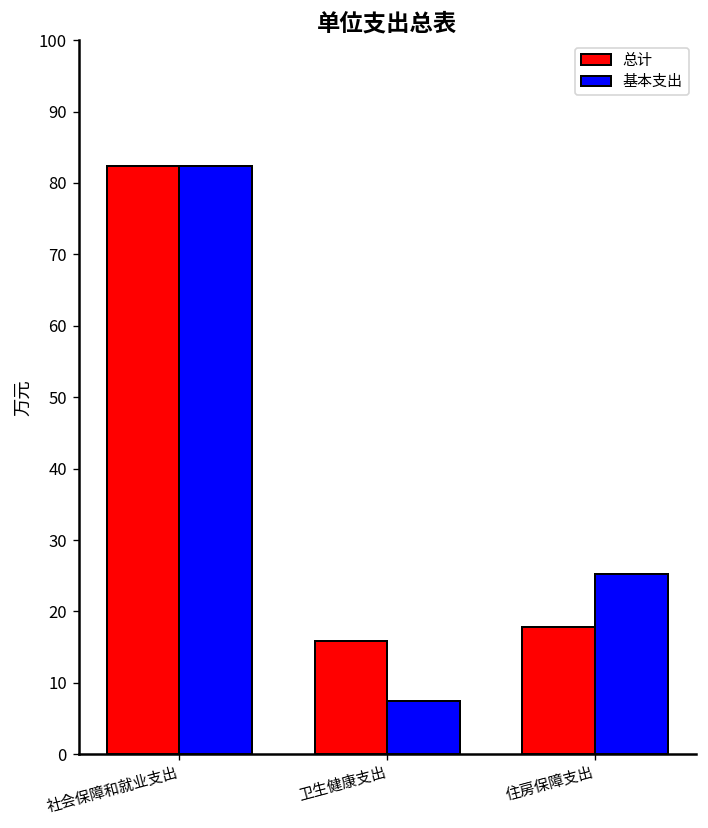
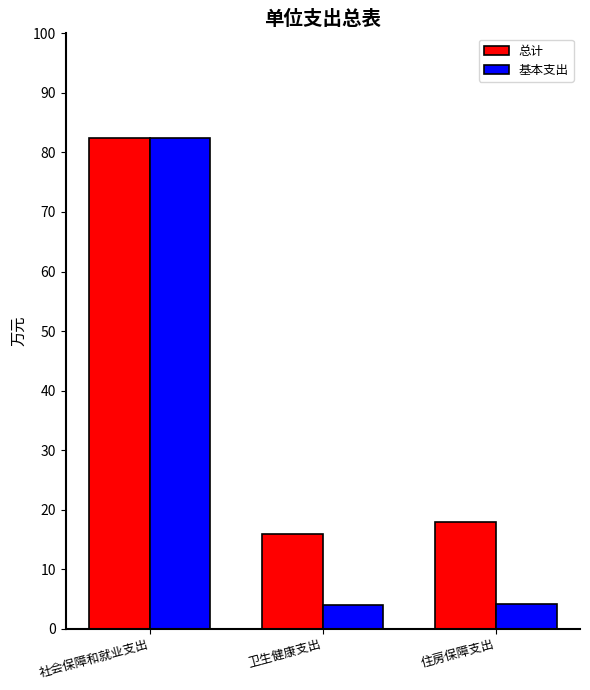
  {
    "总计": {
      "社会保障和就业支出": 82,
      "卫生健康支出": 16,
      "住房保障支出": 18
    },
    "基本支出": {
      "社会保障和就业支出": 82,
-     "卫生健康支出": 7,
-     "住房保障支出": 25
+     "卫生健康支出": 4,
+     "住房保障支出": 4
    }
  }
